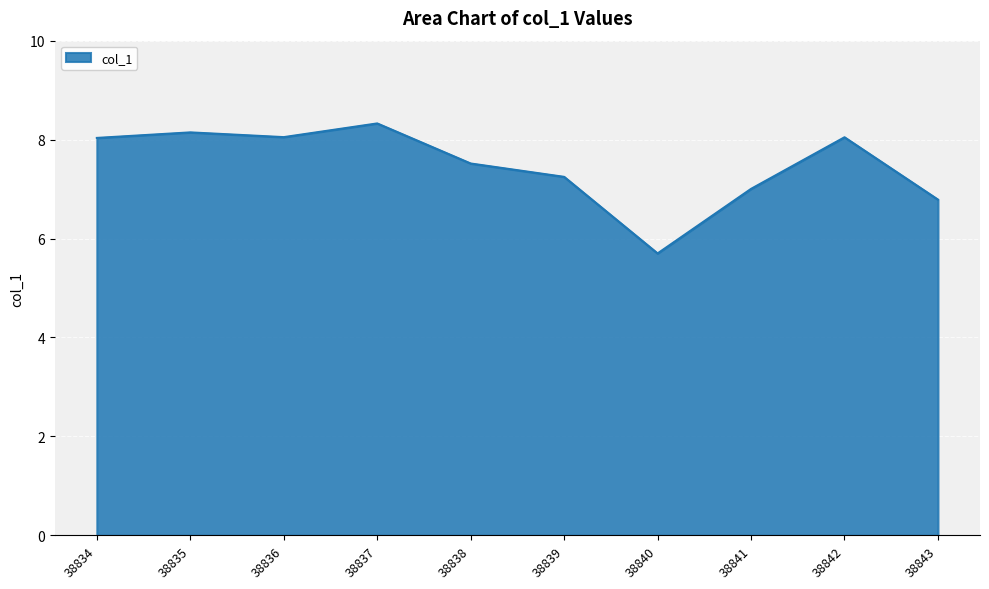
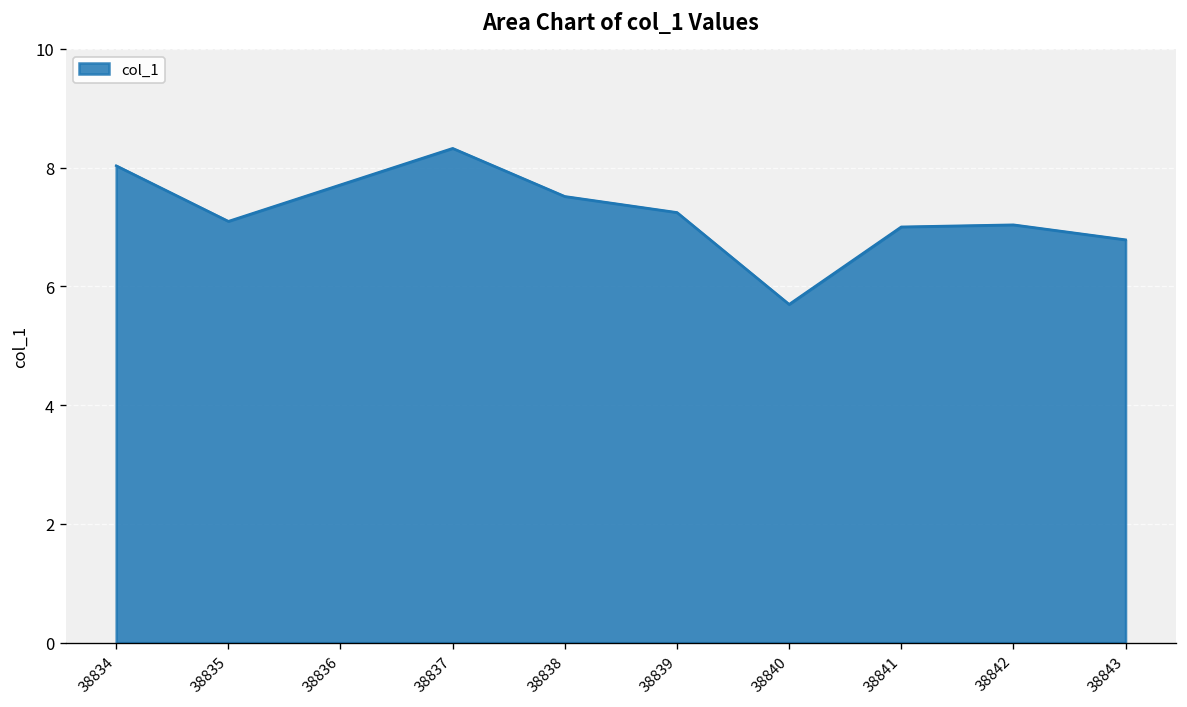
  {
    "38834": 8.0,
-   "38835": 8.1,
-   "38836": 8.1,
+   "38835": 7.1,
+   "38836": 7.7,
    "38837": 8.3,
    "38838": 7.5,
    "38839": 7.2,
    "38840": 5.7,
    "38841": 7.0,
-   "38842": 8.0,
+   "38842": 7.0,
    "38843": 6.8
  }
